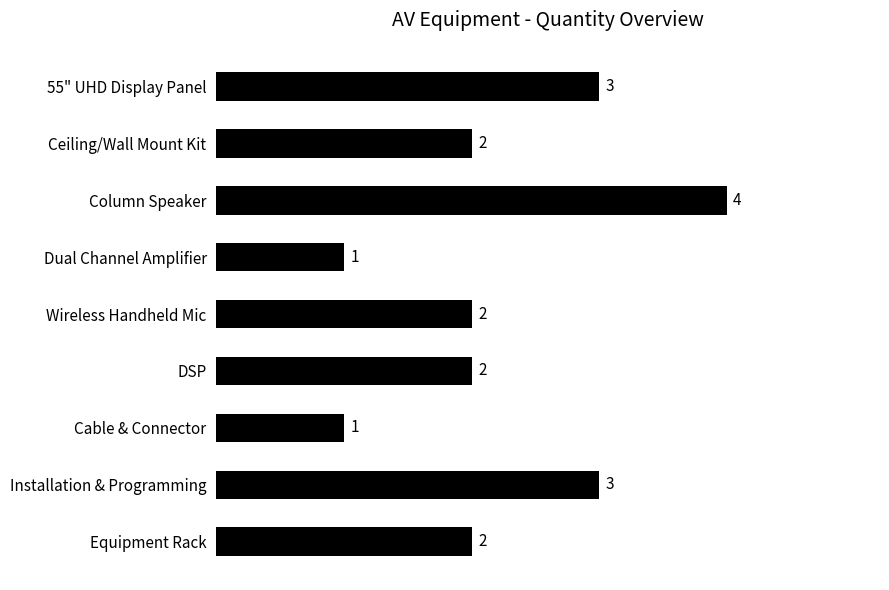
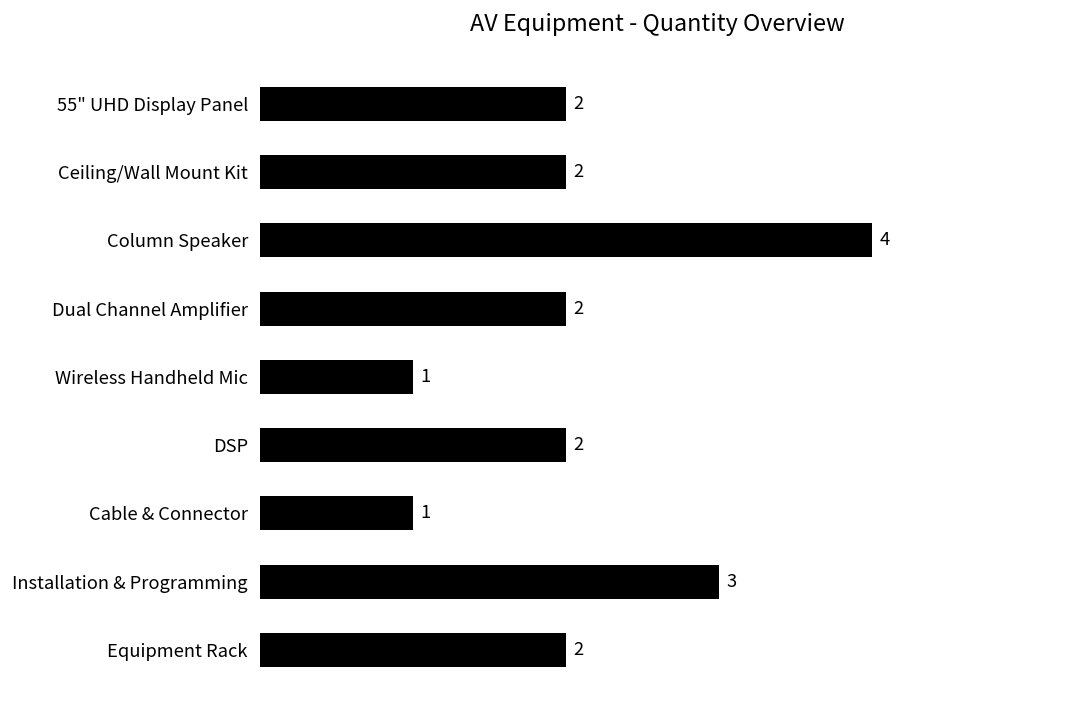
  {
-   "55\" UHD Display Panel": 3,
+   "55\" UHD Display Panel": 2,
    "Ceiling/Wall Mount Kit": 2,
    "Column Speaker": 4,
-   "Dual Channel Amplifier": 1,
-   "Wireless Handheld Mic": 2,
+   "Dual Channel Amplifier": 2,
+   "Wireless Handheld Mic": 1,
    "DSP": 2,
    "Cable & Connector": 1,
    "Installation & Programming": 3,
    "Equipment Rack": 2
  }
